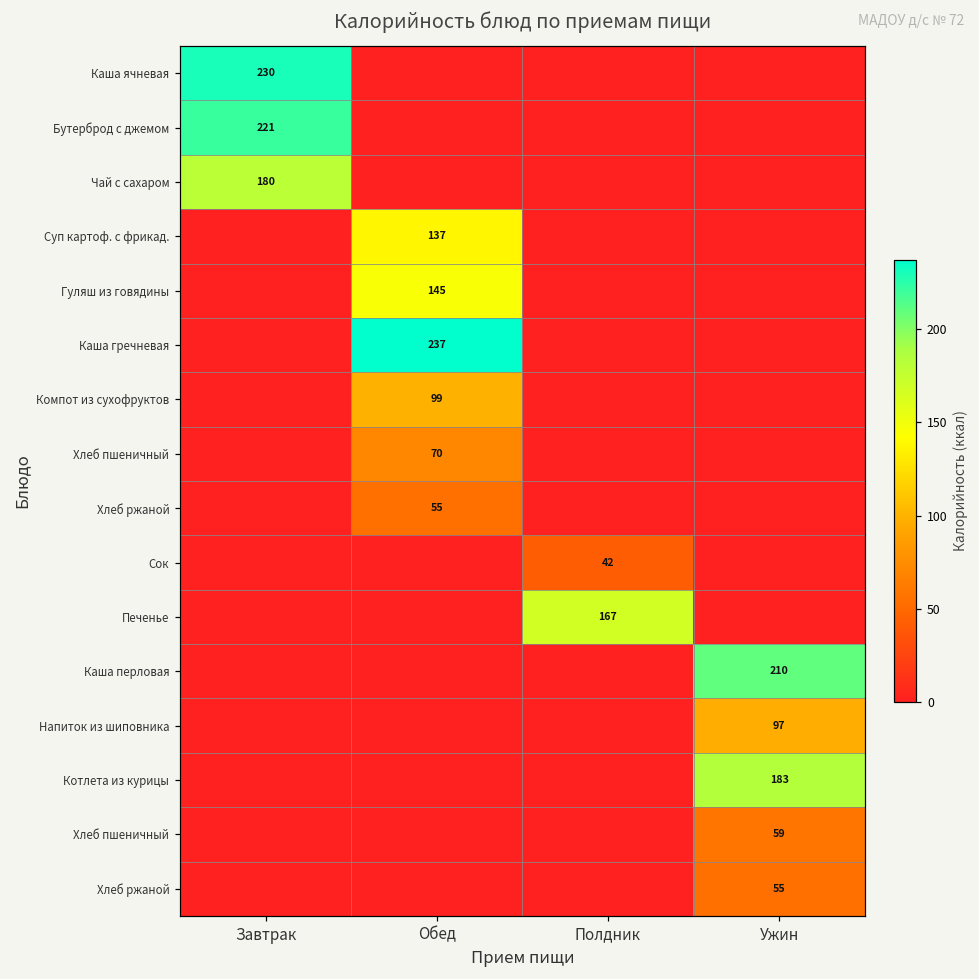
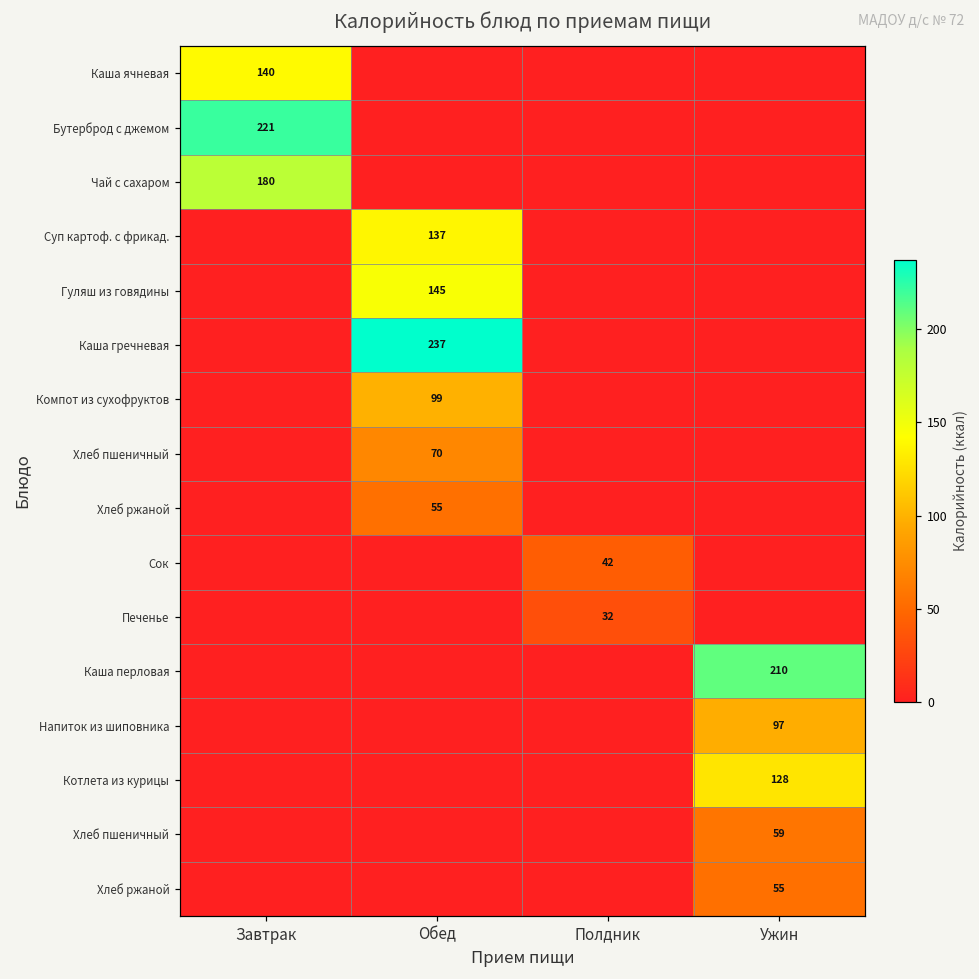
  {
    "Каша ячневая": {
-     "Завтрак": 230
+     "Завтрак": 140
    },
    "Бутерброд с джемом": {
      "Завтрак": 221
    },
    "Чай с сахаром": {
      "Завтрак": 180
    },
    "Суп картоф. с фрикад.": {
      "Обед": 137
    },
    "Гуляш из говядины": {
      "Обед": 145
    },
    "Каша гречневая": {
      "Обед": 237
    },
    "Компот из сухофруктов": {
      "Обед": 99
    },
    "Сок": {
      "Полдник": 42
    },
    "Печенье": {
-     "Полдник": 167
+     "Полдник": 32
    },
    "Каша перловая": {
      "Ужин": 210
    },
    "Напиток из шиповника": {
      "Ужин": 97
    },
    "Котлета из курицы": {
-     "Ужин": 183
+     "Ужин": 128
    }
  }
